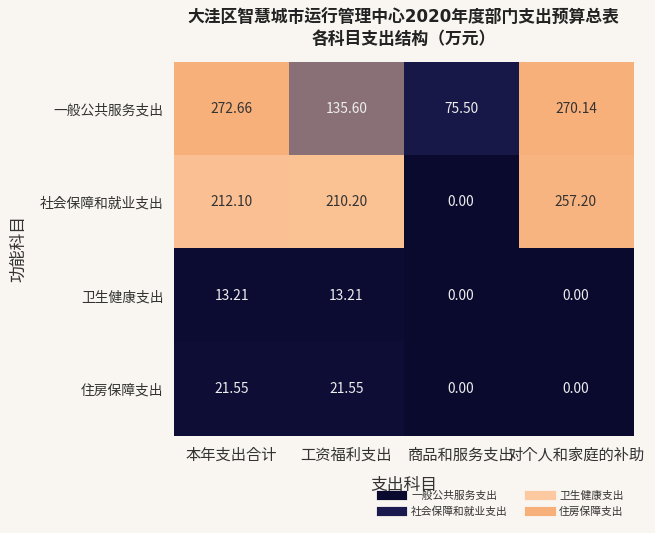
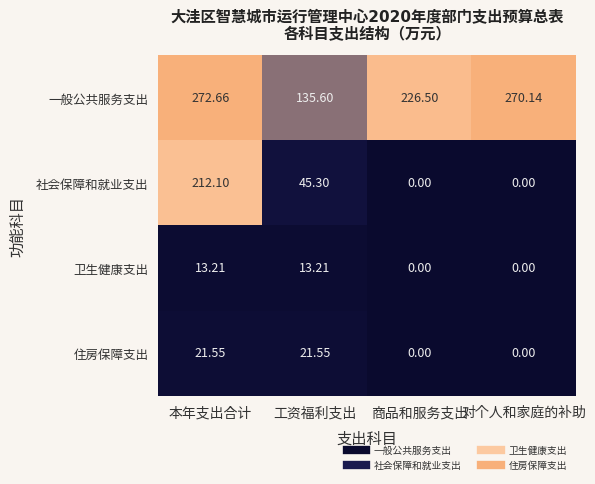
  {
    "一般公共服务支出": {
      "本年支出合计": 272.66,
      "工资福利支出": 135.60,
-     "商品和服务支出": 75.50,
+     "商品和服务支出": 226.50,
      "对个人和家庭的补助": 270.14
    },
    "社会保障和就业支出": {
      "本年支出合计": 212.10,
-     "工资福利支出": 210.20,
+     "工资福利支出": 45.30,
      "商品和服务支出": 0.00,
-     "对个人和家庭的补助": 257.20
+     "对个人和家庭的补助": 0.00
    },
    "卫生健康支出": {
      "本年支出合计": 13.21,
      "工资福利支出": 13.21,
      "商品和服务支出": 0.00,
      "对个人和家庭的补助": 0.00
    },
    "住房保障支出": {
      "本年支出合计": 21.55,
      "工资福利支出": 21.55,
      "商品和服务支出": 0.00,
      "对个人和家庭的补助": 0.00
    }
  }
